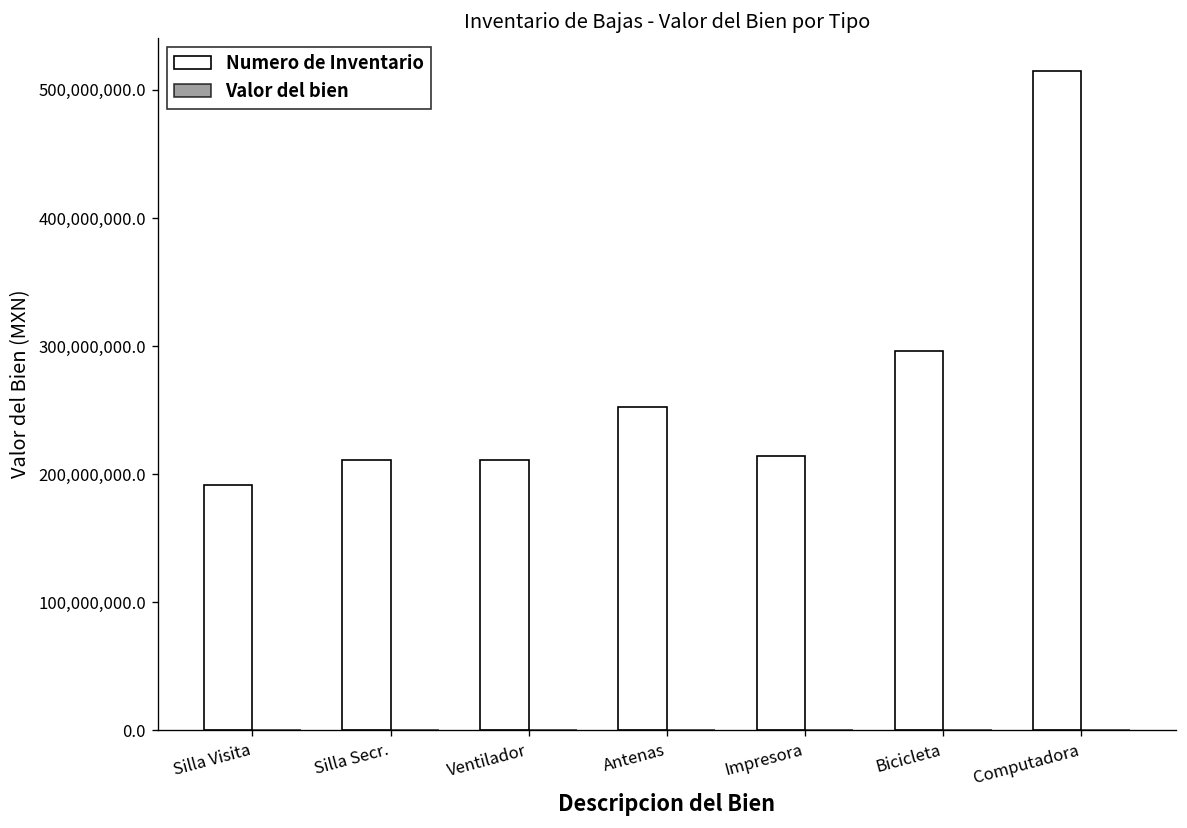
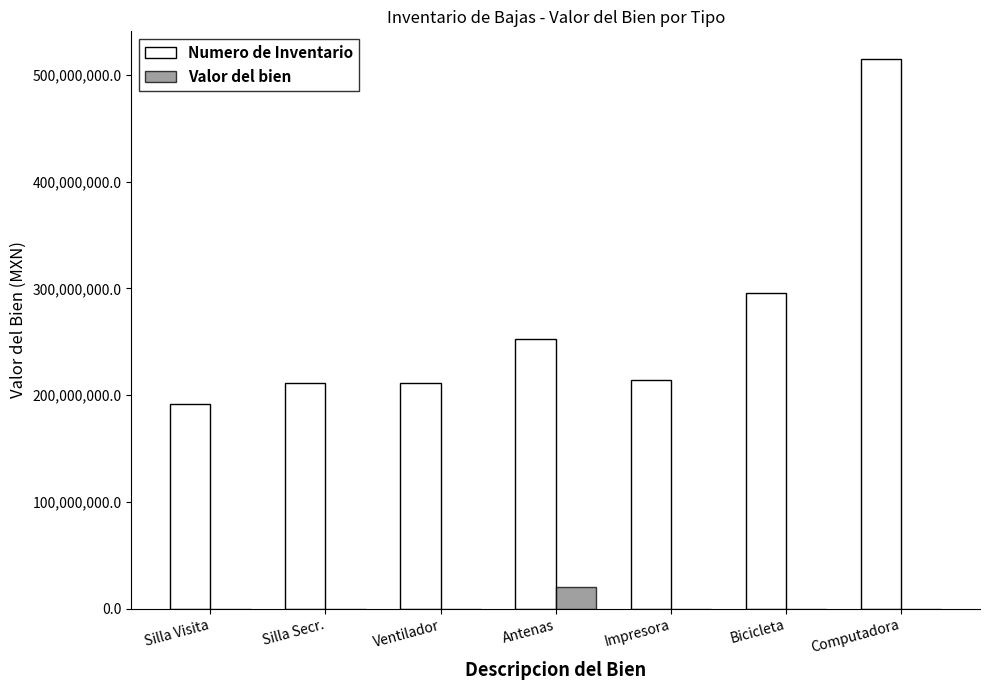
  {
    "Numero de Inventario": {
      "Silla Visita": "191,000,000",
      "Silla Secr.": "211,000,000",
      "Ventilador": "211,000,000",
      "Antenas": "252,000,000",
      "Impresora": "214,000,000",
      "Bicicleta": "296,000,000",
      "Computadora": "515,000,000"
    },
    "Valor del bien": {
-     "Antenas": "0"
+     "Antenas": "20,000,000"
    }
  }
